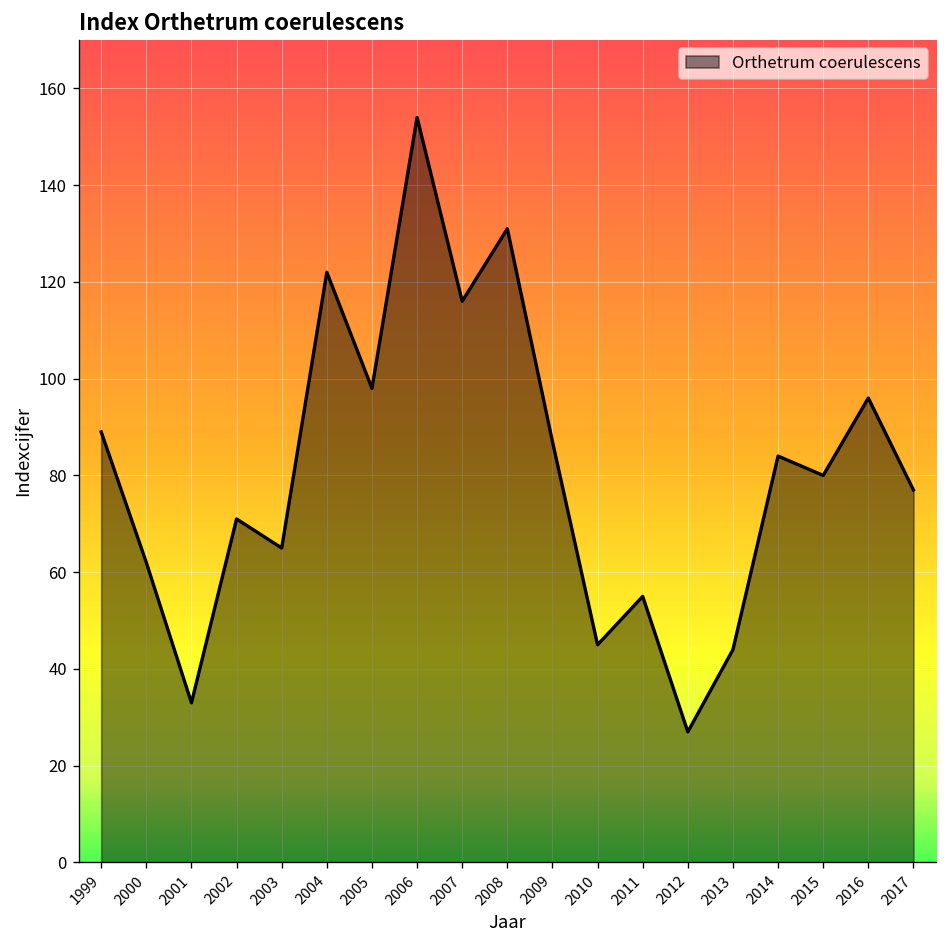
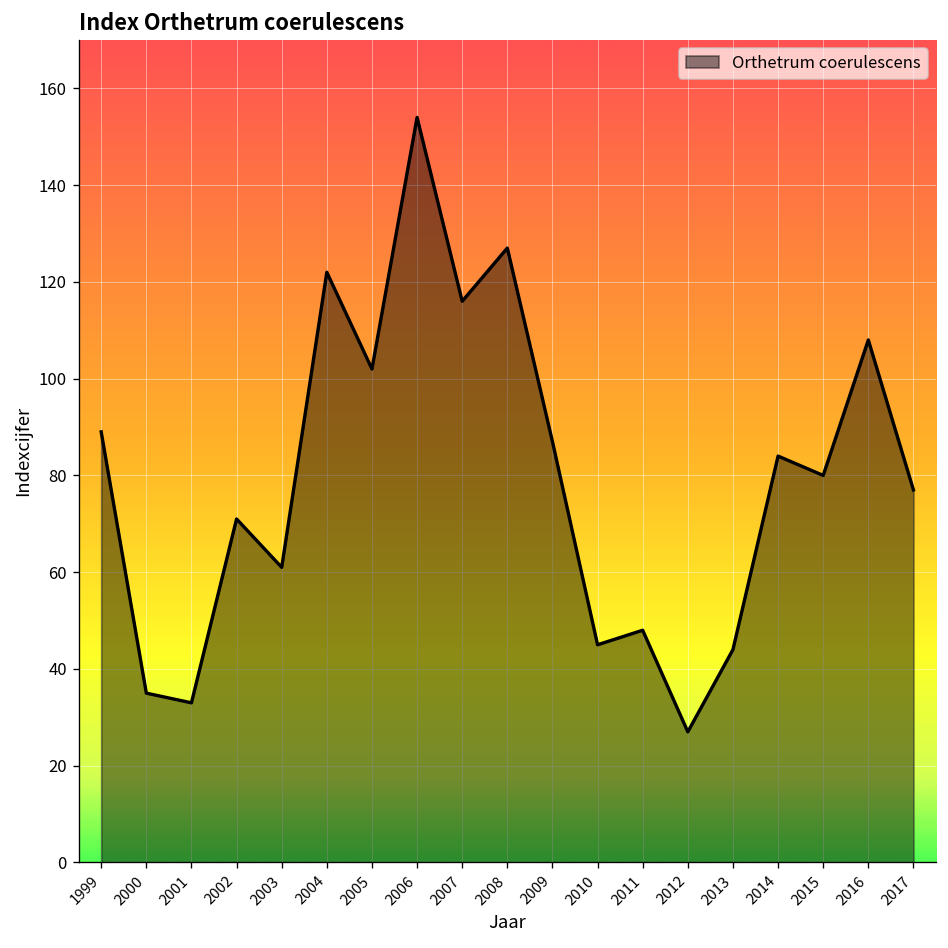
  {
    "1999": 89,
-   "2000": 62,
+   "2000": 35,
    "2001": 33,
    "2002": 71,
-   "2003": 65,
+   "2003": 61,
    "2004": 122,
-   "2005": 98,
+   "2005": 102,
    "2006": 154,
    "2007": 116,
-   "2008": 131,
+   "2008": 127,
    "2009": 87,
    "2010": 45,
-   "2011": 55,
+   "2011": 48,
    "2012": 27,
    "2013": 44,
    "2014": 84,
    "2015": 80,
-   "2016": 96,
+   "2016": 108,
    "2017": 77
  }
